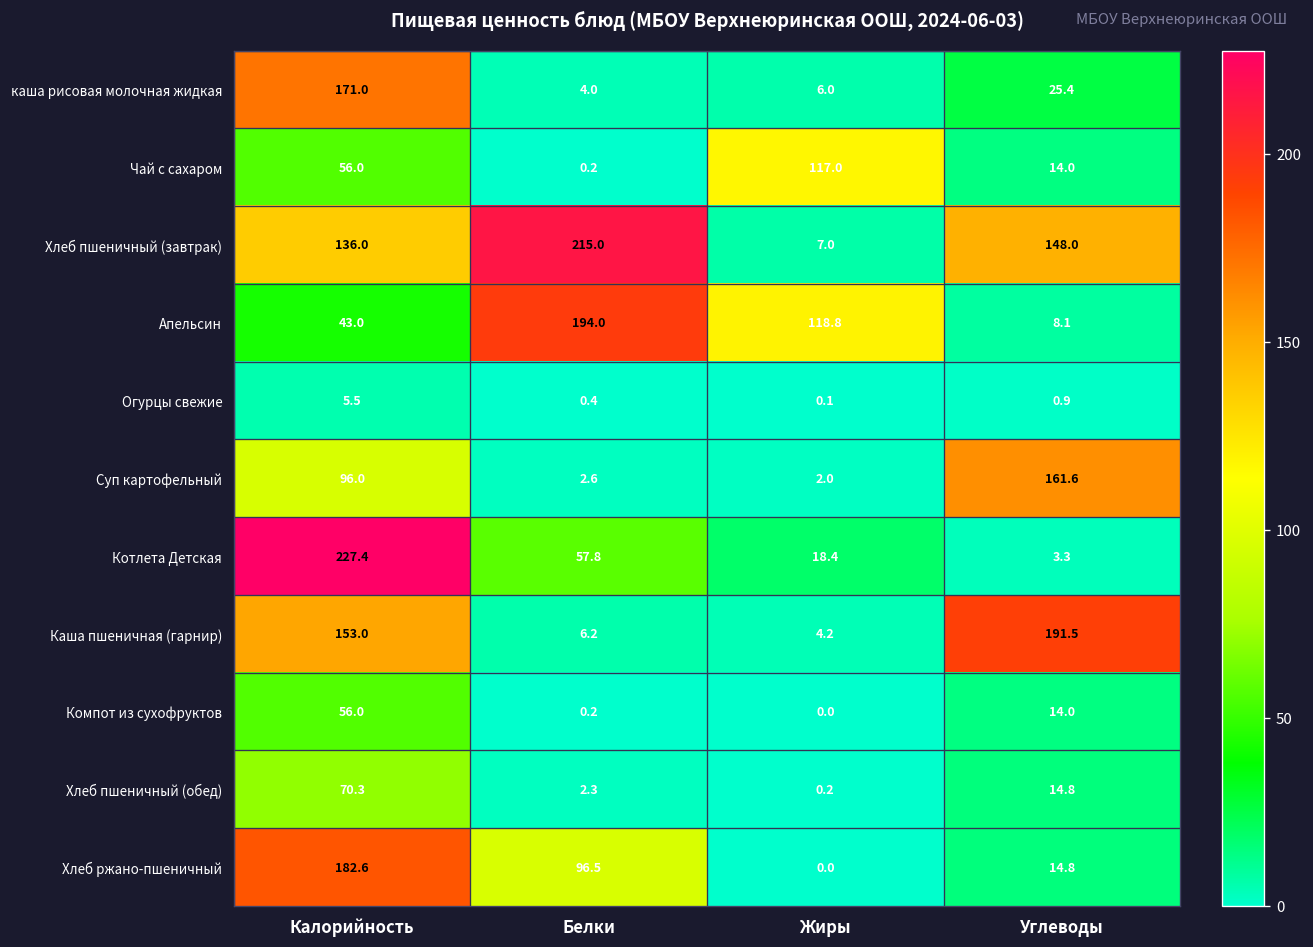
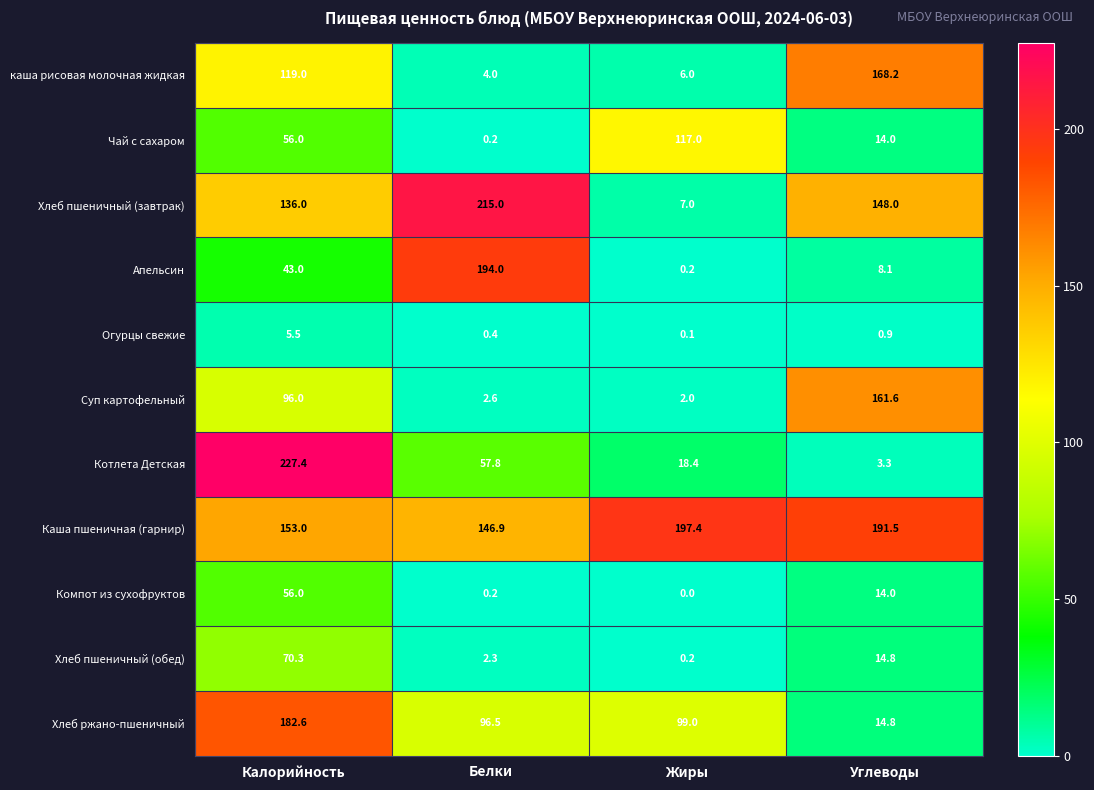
  {
    "каша рисовая молочная жидкая": {
-     "Калорийность": 171.0,
+     "Калорийность": 119.0,
      "Белки": 4.0,
      "Жиры": 6.0,
-     "Углеводы": 25.4
+     "Углеводы": 168.2
    },
    "Чай с сахаром": {
      "Калорийность": 56.0,
      "Белки": 0.2,
      "Жиры": 117.0,
      "Углеводы": 14.0
    },
    "Хлеб пшеничный (завтрак)": {
      "Калорийность": 136.0,
      "Белки": 215.0,
      "Жиры": 7.0,
      "Углеводы": 148.0
    },
    "Апельсин": {
      "Калорийность": 43.0,
      "Белки": 194.0,
-     "Жиры": 118.8,
+     "Жиры": 0.2,
      "Углеводы": 8.1
    },
    "Огурцы свежие": {
      "Калорийность": 5.5,
      "Белки": 0.4,
      "Жиры": 0.1,
      "Углеводы": 0.9
    },
    "Суп картофельный": {
      "Калорийность": 96.0,
      "Белки": 2.6,
      "Жиры": 2.0,
      "Углеводы": 161.6
    },
    "Котлета Детская": {
      "Калорийность": 227.4,
      "Белки": 57.8,
      "Жиры": 18.4,
      "Углеводы": 3.3
    },
    "Каша пшеничная (гарнир)": {
      "Калорийность": 153.0,
-     "Белки": 6.2,
-     "Жиры": 4.2,
+     "Белки": 146.9,
+     "Жиры": 197.4,
      "Углеводы": 191.5
    },
    "Компот из сухофруктов": {
      "Калорийность": 56.0,
      "Белки": 0.2,
      "Жиры": 0.0,
      "Углеводы": 14.0
    },
    "Хлеб пшеничный (обед)": {
      "Калорийность": 70.3,
      "Белки": 2.3,
      "Жиры": 0.2,
      "Углеводы": 14.8
    },
    "Хлеб ржано-пшеничный": {
      "Калорийность": 182.6,
      "Белки": 96.5,
-     "Жиры": 0.0,
+     "Жиры": 99.0,
      "Углеводы": 14.8
    }
  }
